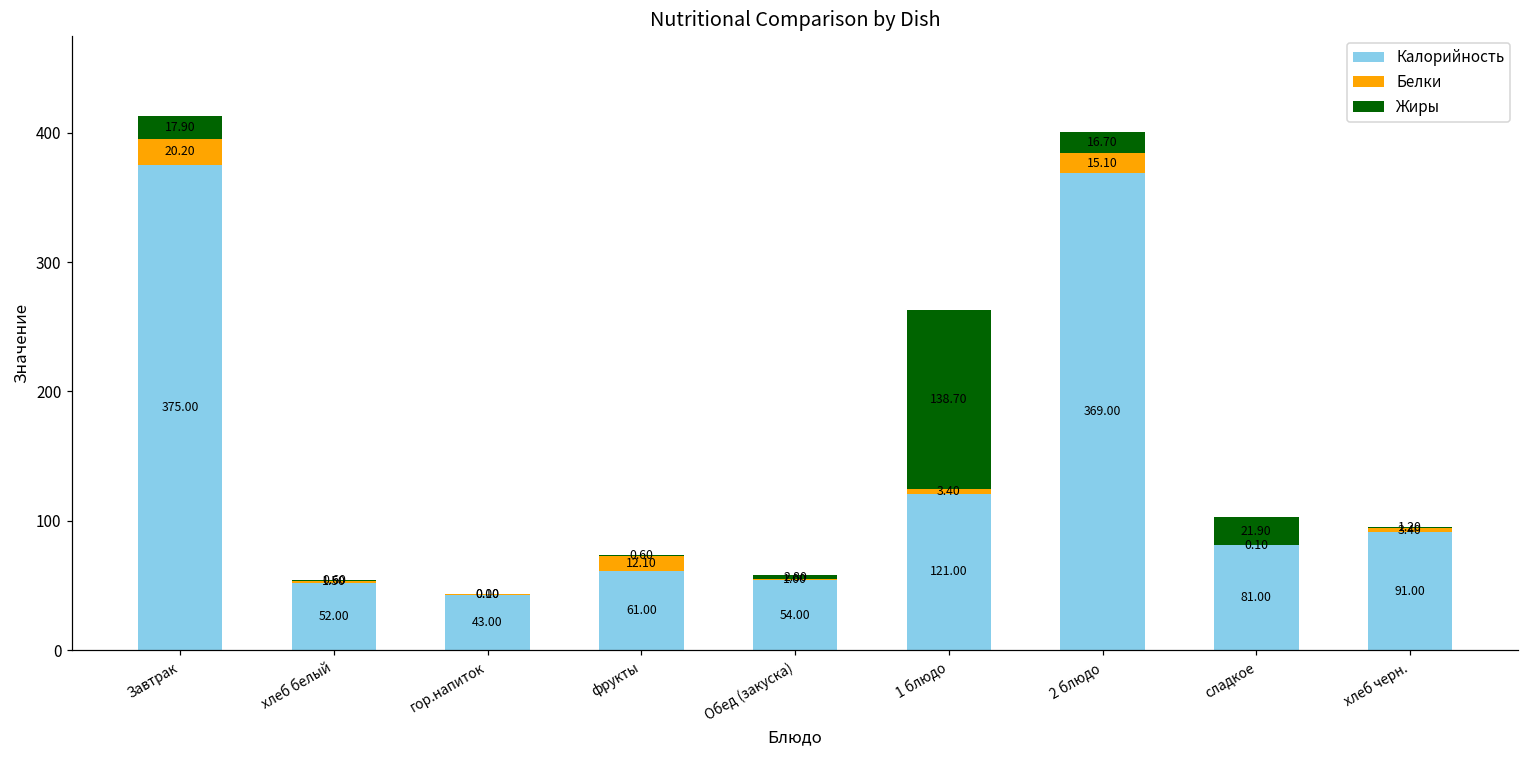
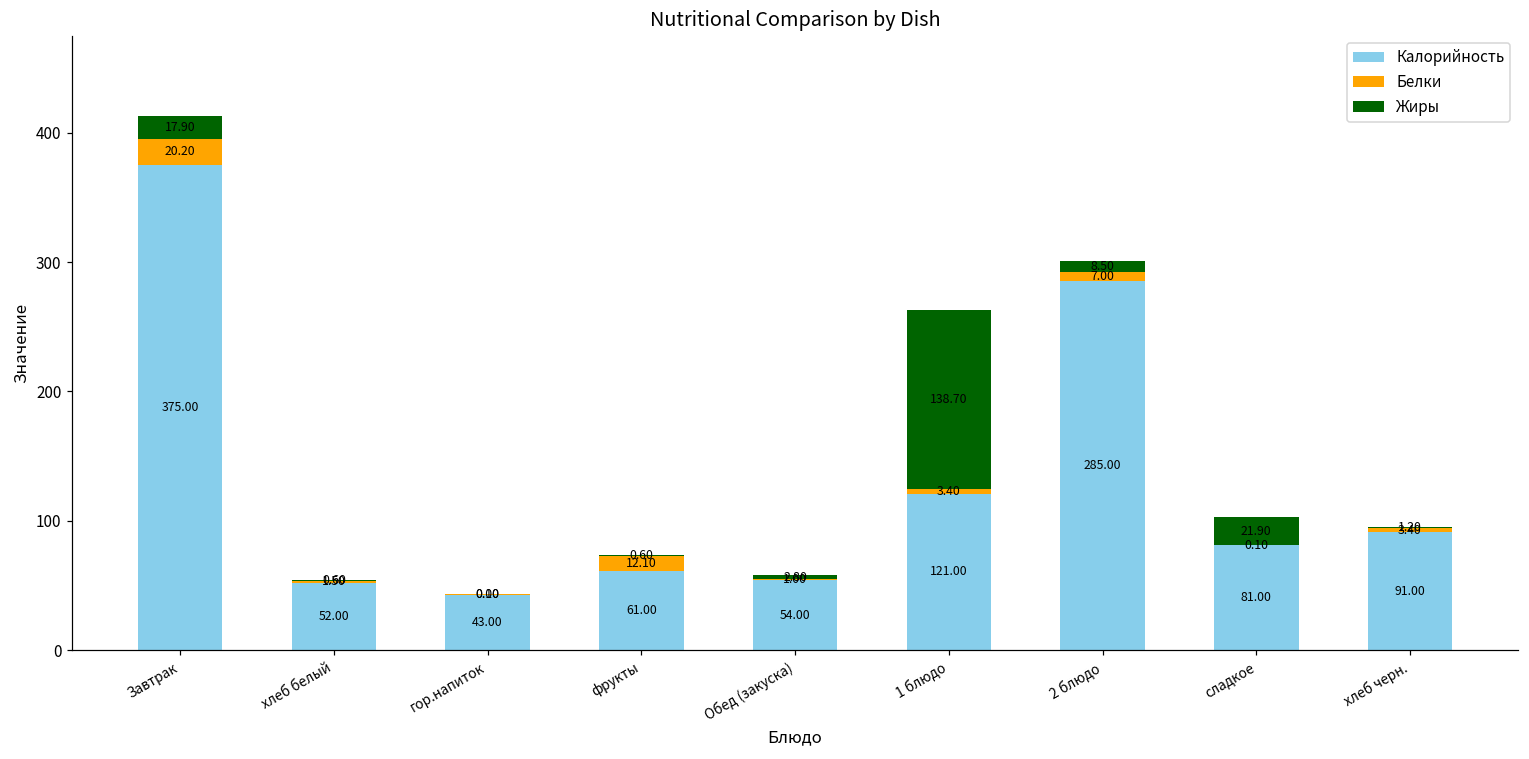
  {
    "Калорийность": {
      "Завтрак": 375.00,
      "хлеб белый": 52.00,
      "гор.напиток": 43.00,
      "фрукты": 61.00,
      "Обед (закуска)": 54.00,
      "1 блюдо": 121.00,
-     "2 блюдо": 369.00,
+     "2 блюдо": 285.00,
      "сладкое": 81.00,
      "хлеб черн.": 91.00
    },
    "Белки": {
      "Завтрак": 20.20,
      "1 блюдо": 3.40,
-     "2 блюдо": 15.10,
+     "2 блюдо": 7.00,
      "сладкое": 0.10
    },
    "Жиры": {
      "Завтрак": 17.90,
      "1 блюдо": 138.70,
-     "2 блюдо": 16.70,
+     "2 блюдо": 8.50,
      "сладкое": 21.90
    }
  }
